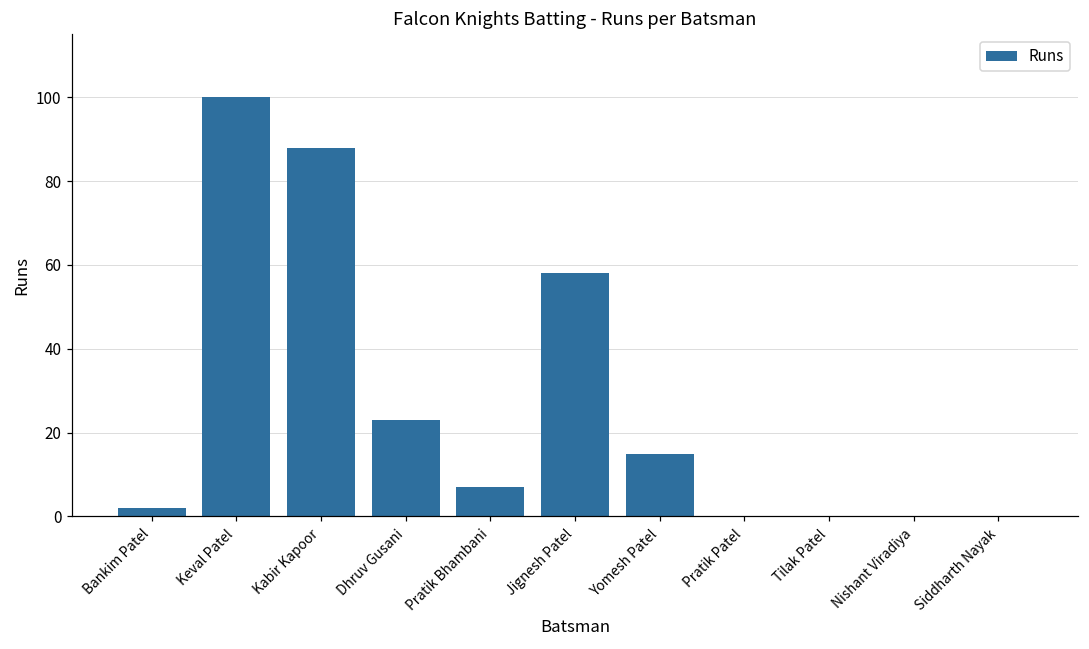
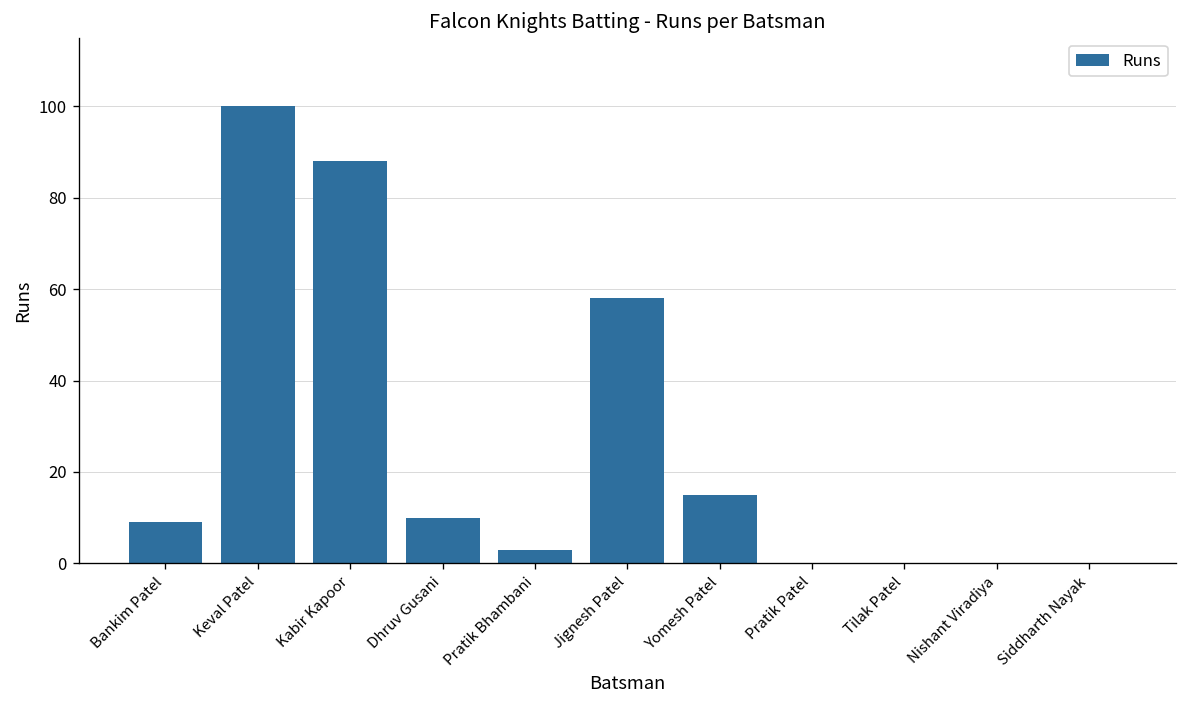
  {
-   "Bankim Patel": 2,
+   "Bankim Patel": 9,
    "Keval Patel": 100,
    "Kabir Kapoor": 88,
-   "Dhruv Gusani": 23,
-   "Pratik Bhambani": 7,
+   "Dhruv Gusani": 10,
+   "Pratik Bhambani": 3,
    "Jignesh Patel": 58,
    "Yomesh Patel": 15,
    "Pratik Patel": 0,
    "Tilak Patel": 0,
    "Nishant Viradiya": 0,
    "Siddharth Nayak": 0
  }
